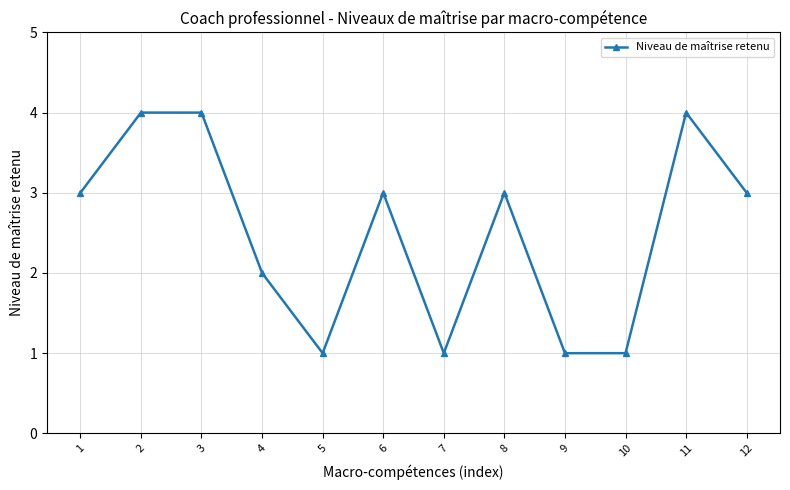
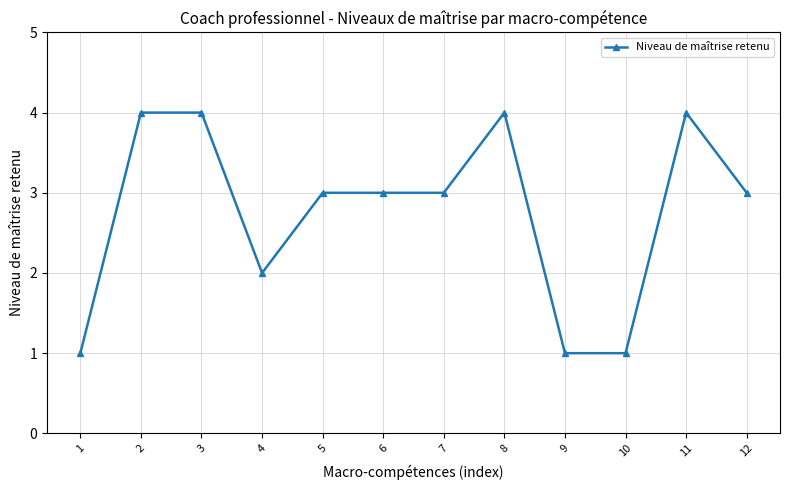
  {
-   "1": 3,
+   "1": 1,
    "2": 4,
    "3": 4,
    "4": 2,
-   "5": 1,
+   "5": 3,
    "6": 3,
-   "7": 1,
-   "8": 3,
+   "7": 3,
+   "8": 4,
    "9": 1,
    "10": 1,
    "11": 4,
    "12": 3
  }
